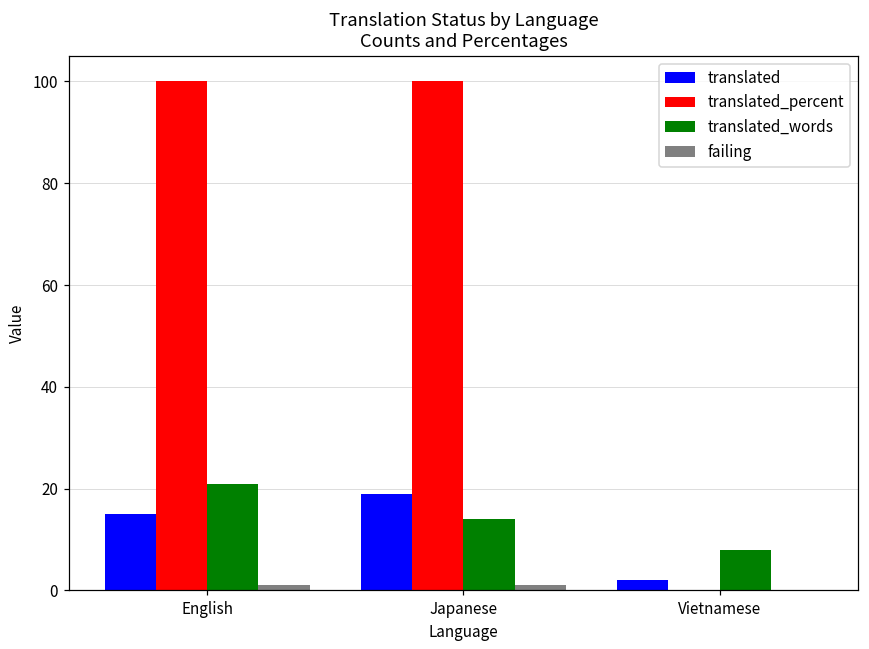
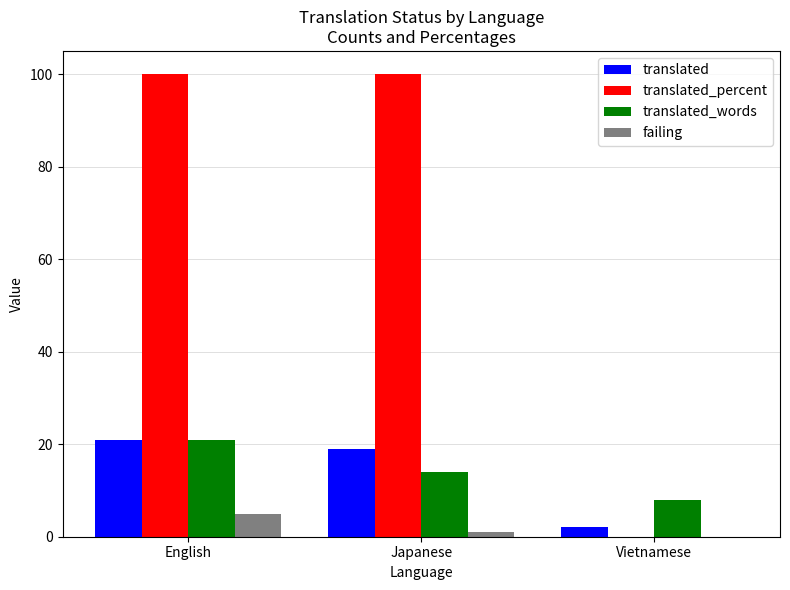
  {
    "translated": {
-     "English": 15,
+     "English": 21,
      "Japanese": 19,
      "Vietnamese": 2
    },
    "translated_percent": {
      "English": 100,
      "Japanese": 100,
      "Vietnamese": 0
    },
    "translated_words": {
      "English": 21,
      "Japanese": 14,
      "Vietnamese": 8
    },
    "failing": {
-     "English": 1,
+     "English": 5,
      "Japanese": 1,
      "Vietnamese": 0
    }
  }
